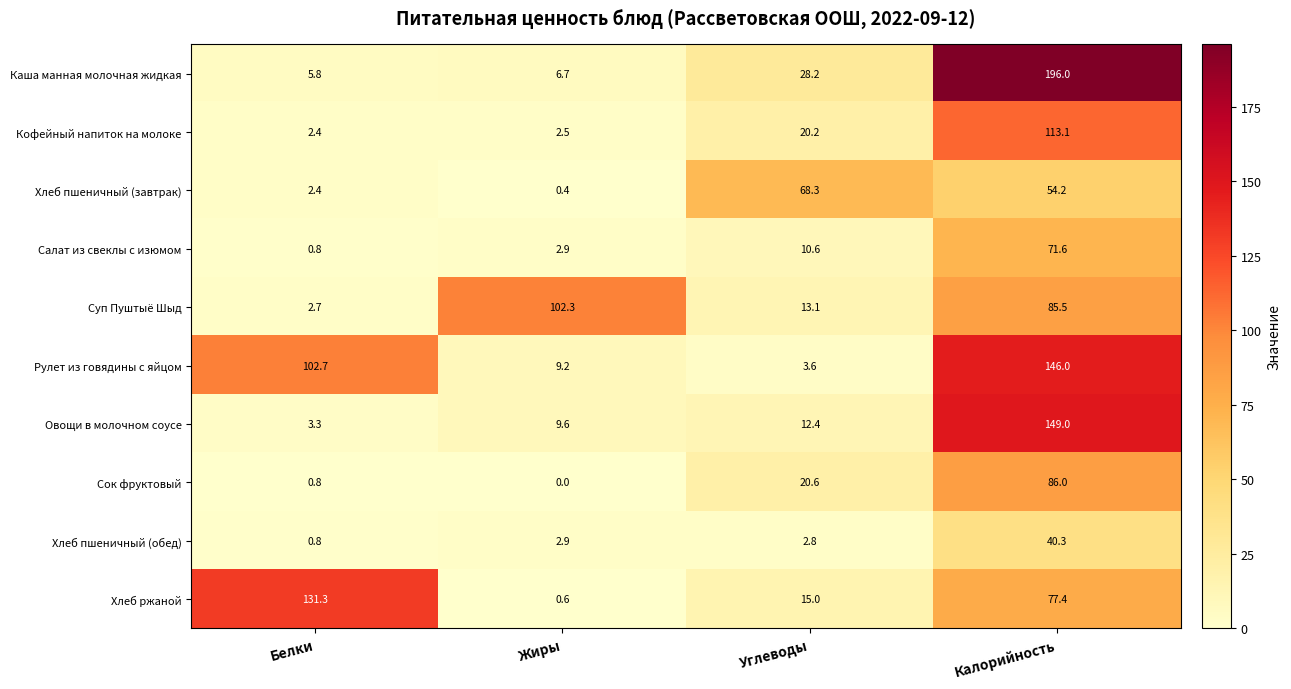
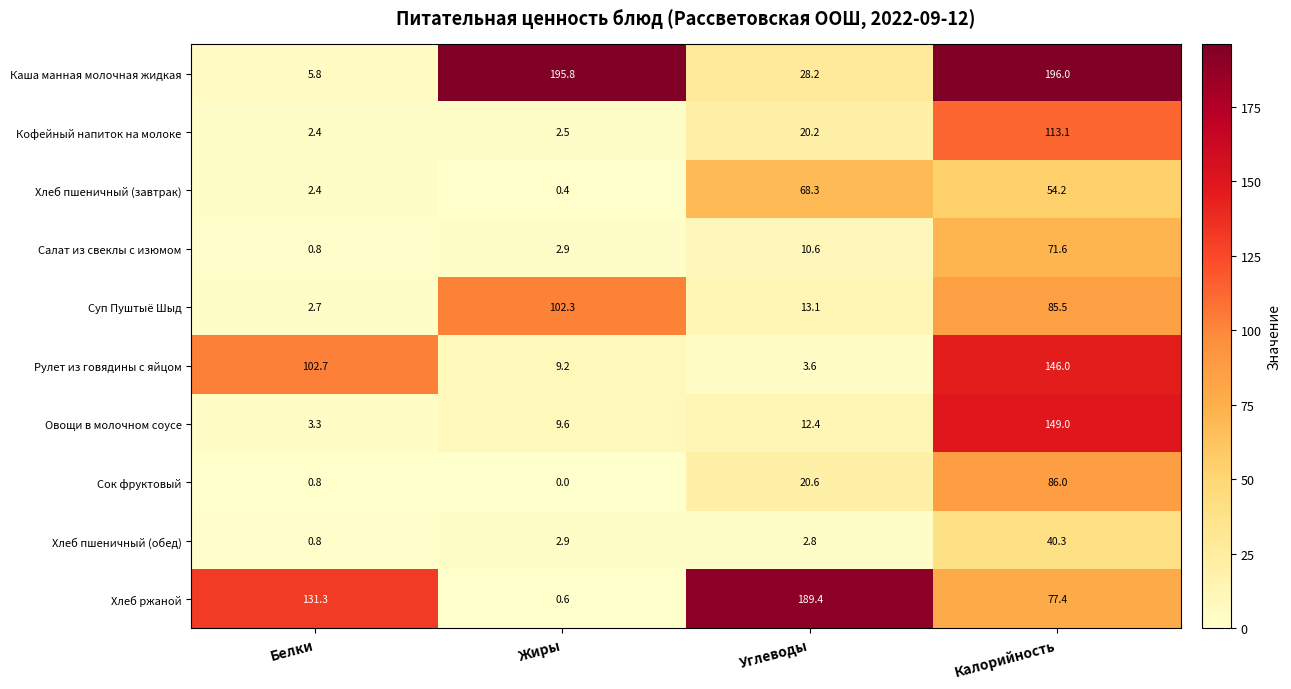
  {
    "Каша манная молочная жидкая": {
      "Белки": 5.8,
-     "Жиры": 6.7,
+     "Жиры": 195.8,
      "Углеводы": 28.2,
      "Калорийность": 196.0
    },
    "Кофейный напиток на молоке": {
      "Белки": 2.4,
      "Жиры": 2.5,
      "Углеводы": 20.2,
      "Калорийность": 113.1
    },
    "Хлеб пшеничный (завтрак)": {
      "Белки": 2.4,
      "Жиры": 0.4,
      "Углеводы": 68.3,
      "Калорийность": 54.2
    },
    "Салат из свеклы с изюмом": {
      "Белки": 0.8,
      "Жиры": 2.9,
      "Углеводы": 10.6,
      "Калорийность": 71.6
    },
    "Суп Пуштыё Шыд": {
      "Белки": 2.7,
      "Жиры": 102.3,
      "Углеводы": 13.1,
      "Калорийность": 85.5
    },
    "Рулет из говядины с яйцом": {
      "Белки": 102.7,
      "Жиры": 9.2,
      "Углеводы": 3.6,
      "Калорийность": 146.0
    },
    "Овощи в молочном соусе": {
      "Белки": 3.3,
      "Жиры": 9.6,
      "Углеводы": 12.4,
      "Калорийность": 149.0
    },
    "Сок фруктовый": {
      "Белки": 0.8,
      "Жиры": 0.0,
      "Углеводы": 20.6,
      "Калорийность": 86.0
    },
    "Хлеб пшеничный (обед)": {
      "Белки": 0.8,
      "Жиры": 2.9,
      "Углеводы": 2.8,
      "Калорийность": 40.3
    },
    "Хлеб ржаной": {
      "Белки": 131.3,
      "Жиры": 0.6,
-     "Углеводы": 15.0,
+     "Углеводы": 189.4,
      "Калорийность": 77.4
    }
  }
